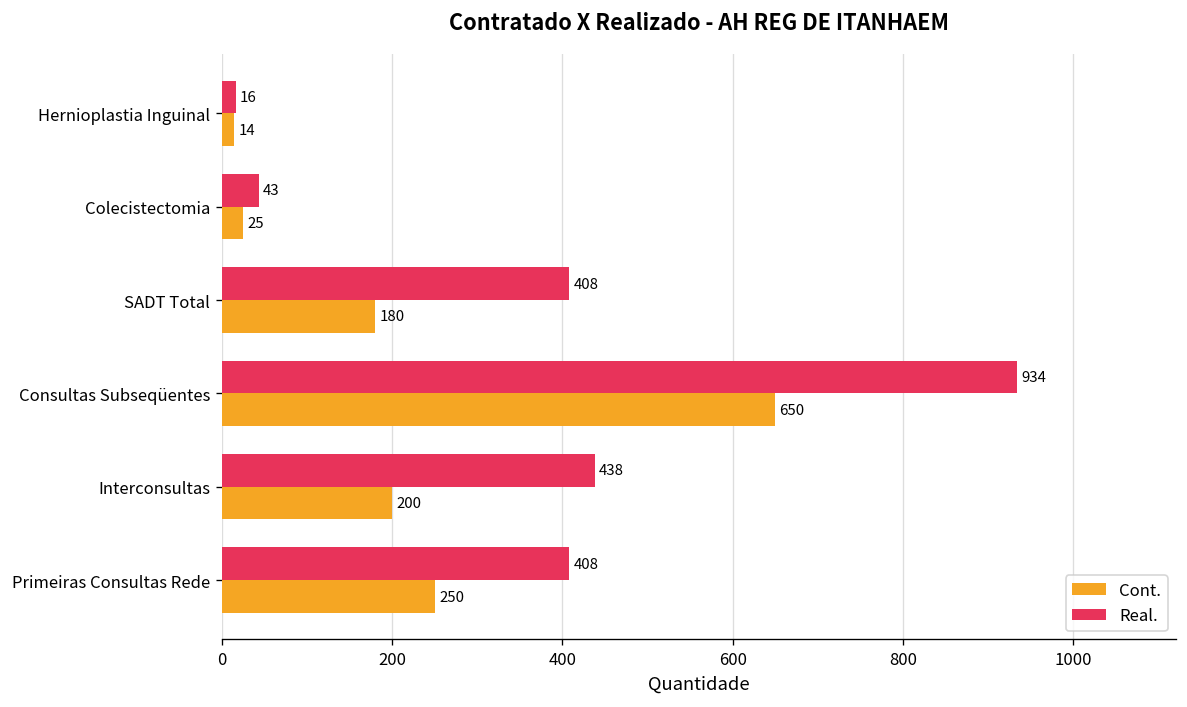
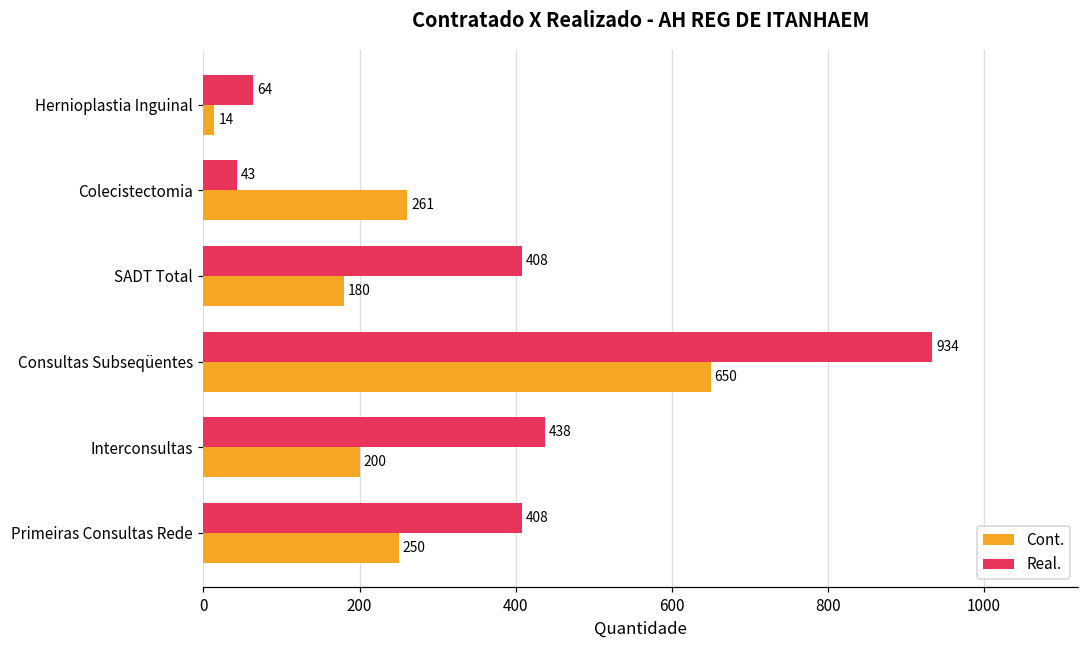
  {
    "Cont.": {
      "Hernioplastia Inguinal": 14,
-     "Colecistectomia": 25,
+     "Colecistectomia": 261,
      "SADT Total": 180,
      "Consultas Subseqüentes": 650,
      "Interconsultas": 200,
      "Primeiras Consultas Rede": 250
    },
    "Real.": {
-     "Hernioplastia Inguinal": 16,
+     "Hernioplastia Inguinal": 64,
      "Colecistectomia": 43,
      "SADT Total": 408,
      "Consultas Subseqüentes": 934,
      "Interconsultas": 438,
      "Primeiras Consultas Rede": 408
    }
  }
